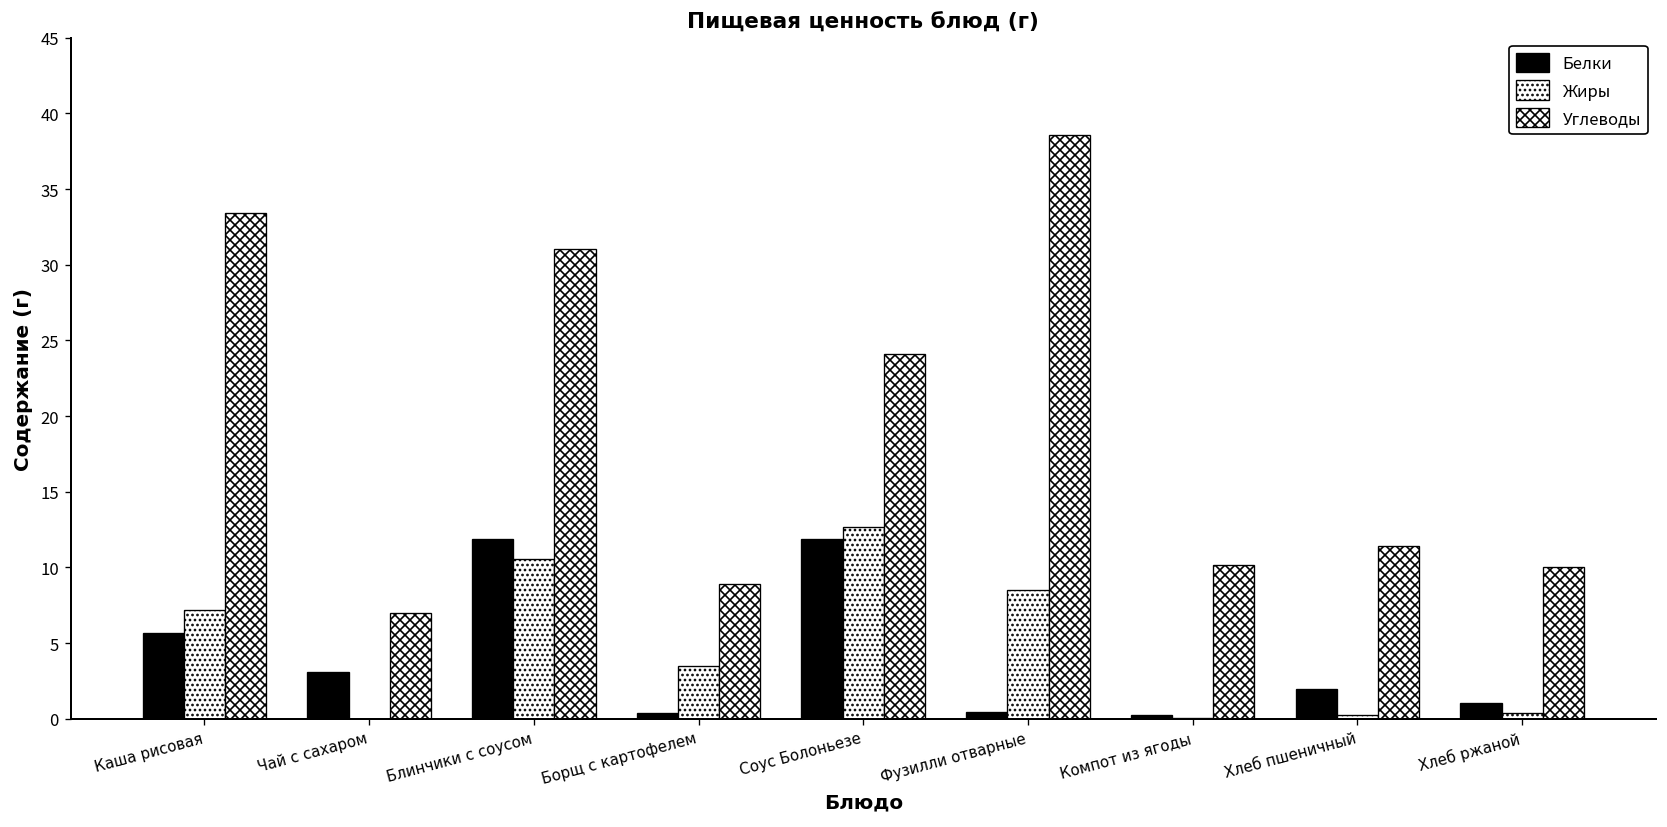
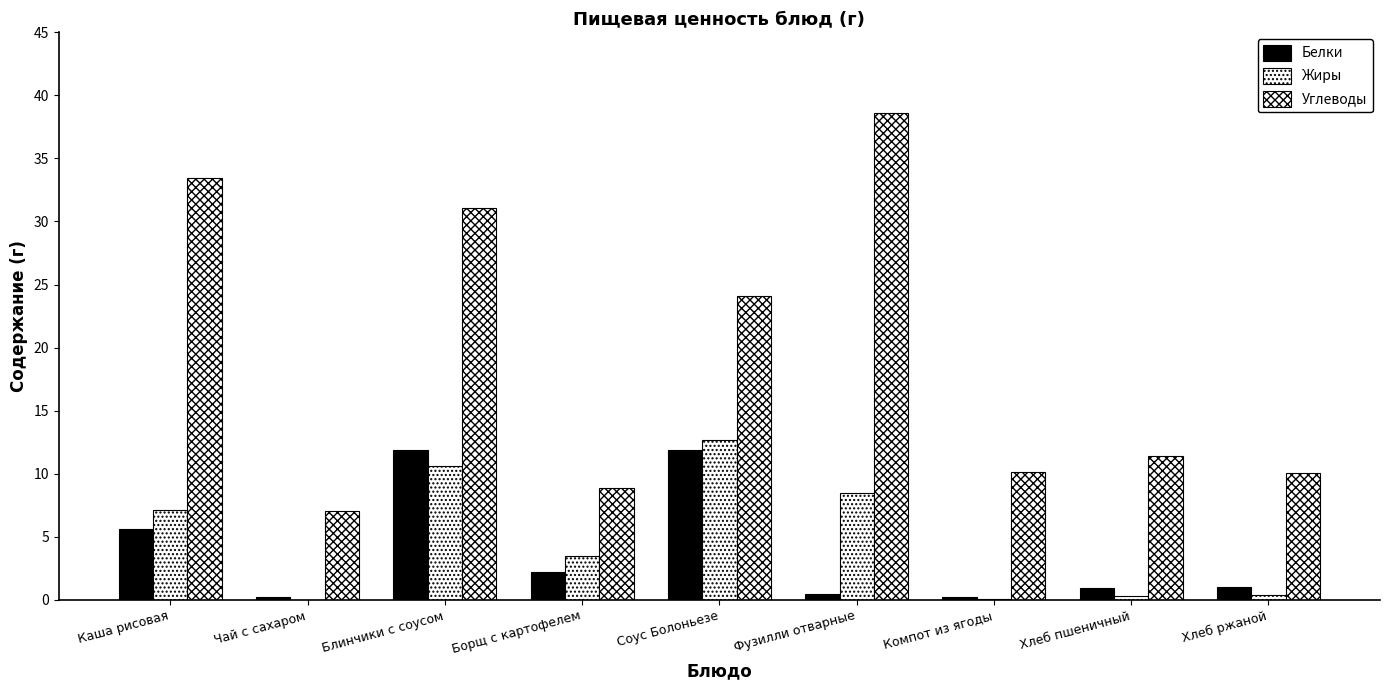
  {
    "Белки": {
      "Каша рисовая": 5.6,
-     "Чай с сахаром": 3.1,
+     "Чай с сахаром": 0.2,
      "Блинчики с соусом": 11.9,
-     "Борщ с картофелем": 0.4,
+     "Борщ с картофелем": 2.2,
      "Соус Болоньезе": 11.9,
      "Фузилли отварные": 0.5,
      "Компот из ягоды": 0.2,
-     "Хлеб пшеничный": 2.0,
+     "Хлеб пшеничный": 1.0,
      "Хлеб ржаной": 1.1
    }
  }
